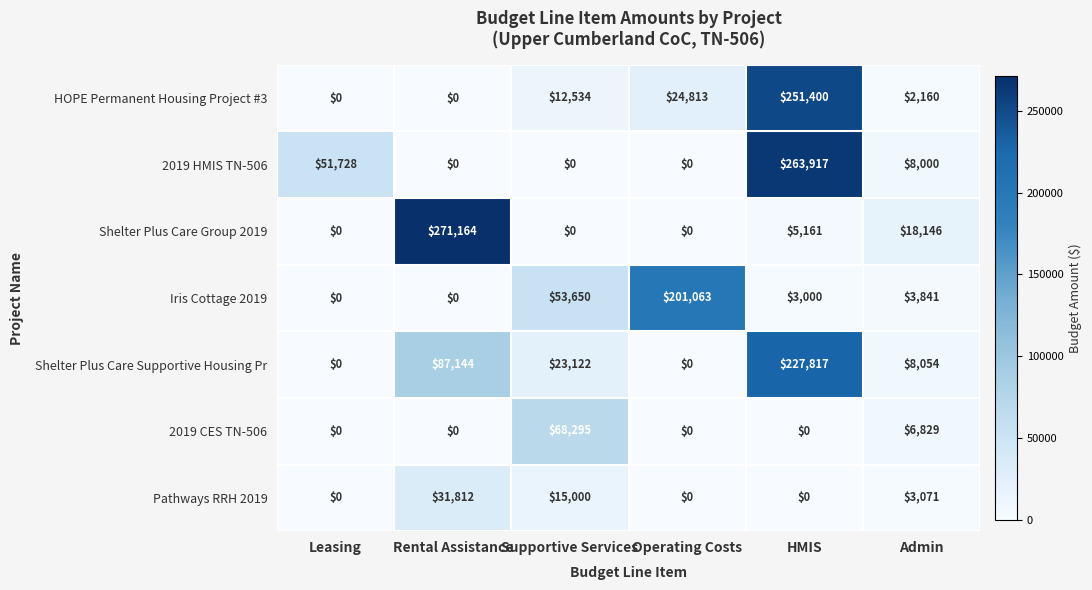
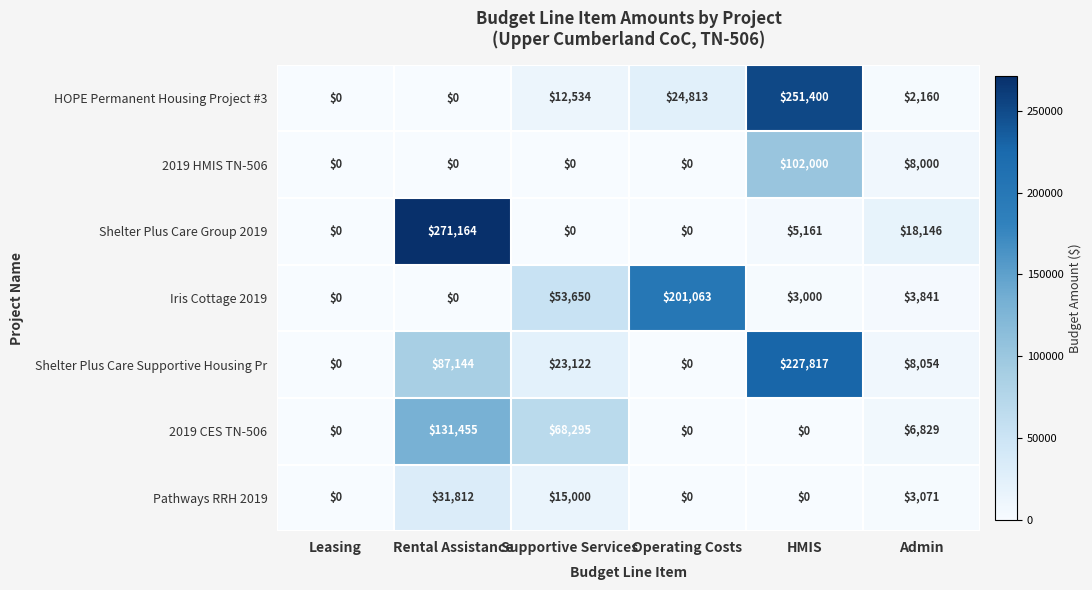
  {
    "HOPE Permanent Housing Project #3": {
      "Leasing": "$0",
      "Rental Assistance": "$0",
      "Supportive Services": "$12,534",
      "Operating Costs": "$24,813",
      "HMIS": "$251,400",
      "Admin": "$2,160"
    },
    "2019 HMIS TN-506": {
-     "Leasing": "$51,728",
+     "Leasing": "$0",
      "Rental Assistance": "$0",
      "Supportive Services": "$0",
      "Operating Costs": "$0",
-     "HMIS": "$263,917",
+     "HMIS": "$102,000",
      "Admin": "$8,000"
    },
    "Shelter Plus Care Group 2019": {
      "Leasing": "$0",
      "Rental Assistance": "$271,164",
      "Supportive Services": "$0",
      "Operating Costs": "$0",
      "HMIS": "$5,161",
      "Admin": "$18,146"
    },
    "Iris Cottage 2019": {
      "Leasing": "$0",
      "Rental Assistance": "$0",
      "Supportive Services": "$53,650",
      "Operating Costs": "$201,063",
      "HMIS": "$3,000",
      "Admin": "$3,841"
    },
    "Shelter Plus Care Supportive Housing Pr": {
      "Leasing": "$0",
      "Rental Assistance": "$87,144",
      "Supportive Services": "$23,122",
      "Operating Costs": "$0",
      "HMIS": "$227,817",
      "Admin": "$8,054"
    },
    "2019 CES TN-506": {
      "Leasing": "$0",
-     "Rental Assistance": "$0",
+     "Rental Assistance": "$131,455",
      "Supportive Services": "$68,295",
      "Operating Costs": "$0",
      "HMIS": "$0",
      "Admin": "$6,829"
    },
    "Pathways RRH 2019": {
      "Leasing": "$0",
      "Rental Assistance": "$31,812",
      "Supportive Services": "$15,000",
      "Operating Costs": "$0",
      "HMIS": "$0",
      "Admin": "$3,071"
    }
  }
